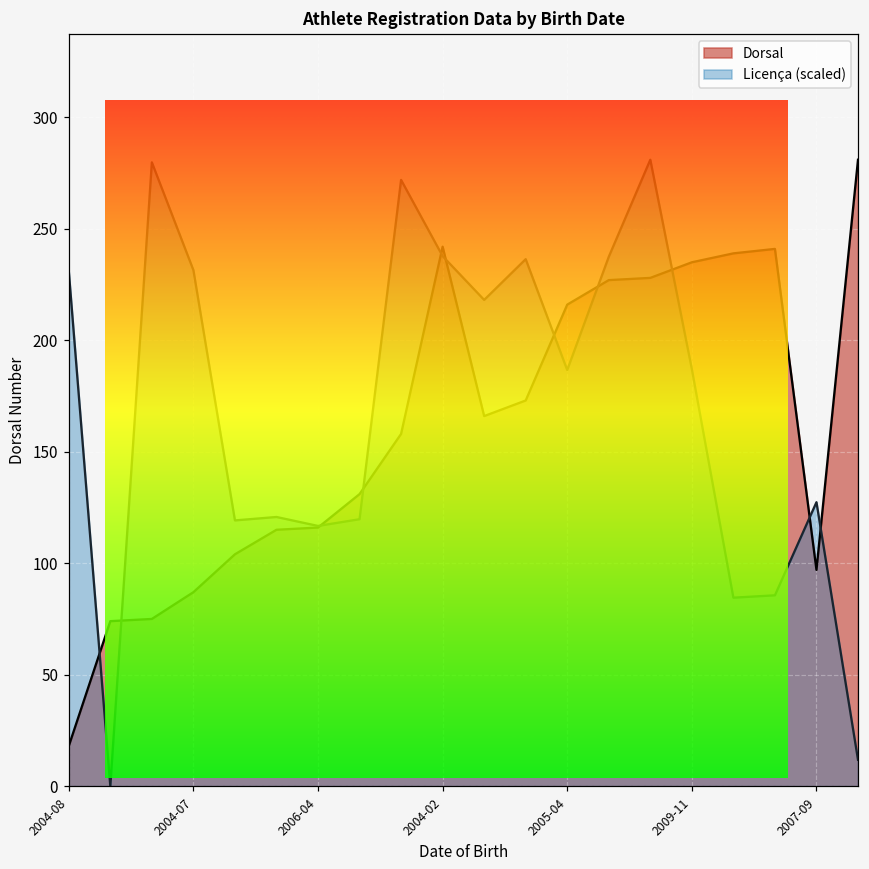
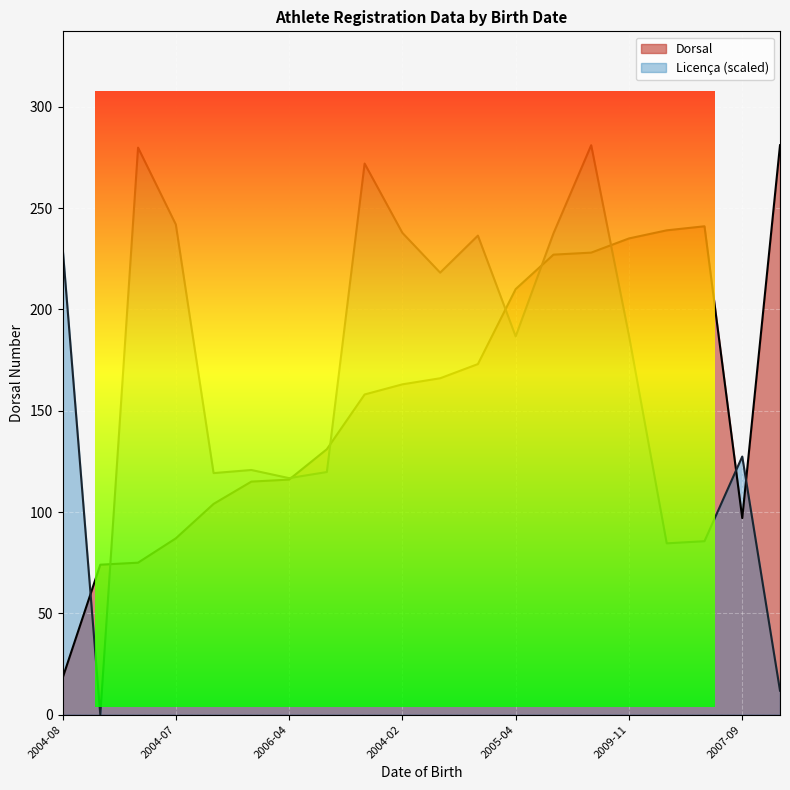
  {
    "Dorsal": {
      "2004-08": 18,
      "2004-07": 87,
-     "2004-02": 242,
-     "2005-04": 216,
+     "2004-02": 163,
+     "2005-04": 210,
      "2009-11": 235,
      "2007-09": 97
    },
    "Licença (scaled)": {
      "2004-08": 231,
-     "2004-07": 231,
+     "2004-07": 242,
      "2004-02": 238,
      "2005-04": 187,
      "2009-11": 187,
      "2007-09": 127
    }
  }
